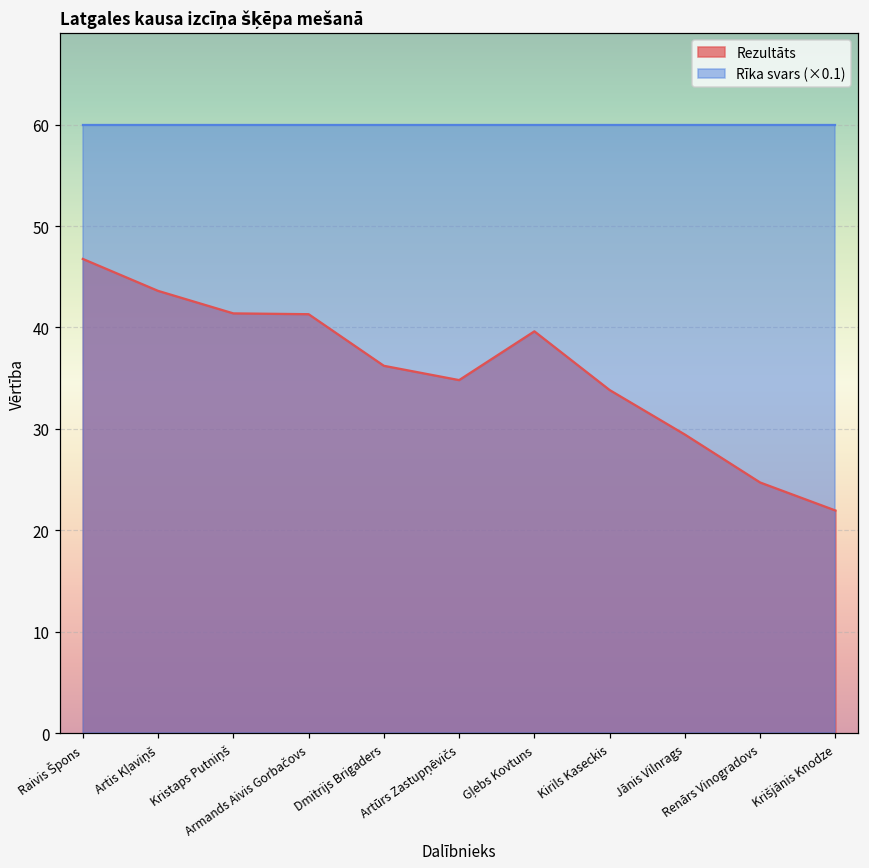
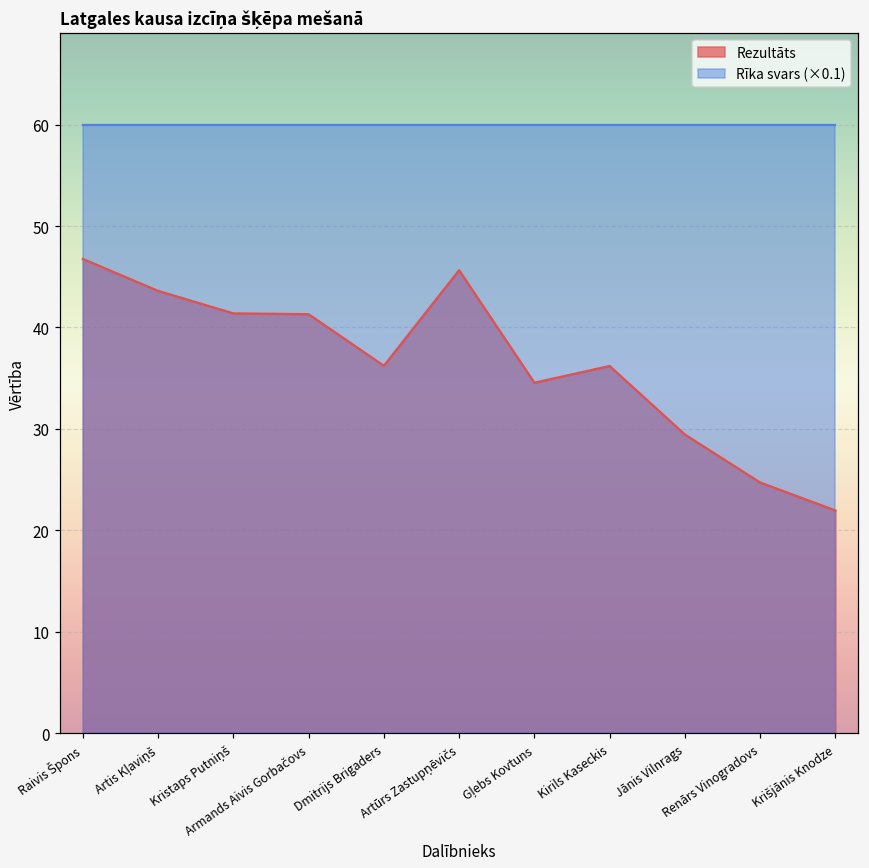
  {
    "Rezultāts": {
      "Raivis Špons": 47,
      "Artis Kļaviņš": 44,
      "Kristaps Putniņš": 41,
      "Armands Aivis Gorbačovs": 41,
      "Dmitrijs Brigaders": 36,
-     "Artūrs Zastupņēvičs": 35,
-     "Gļebs Kovtuns": 40,
-     "Kirils Kaseckis": 34,
+     "Artūrs Zastupņēvičs": 46,
+     "Gļebs Kovtuns": 35,
+     "Kirils Kaseckis": 36,
      "Jānis Vilnrags": 29,
      "Renārs Vinogradovs": 25,
      "Krišjānis Knodze": 22
    },
    "Rīka svars (×0.1)": {
      "Raivis Špons": 60,
      "Artis Kļaviņš": 60,
      "Kristaps Putniņš": 60,
      "Armands Aivis Gorbačovs": 60,
      "Dmitrijs Brigaders": 60,
      "Artūrs Zastupņēvičs": 60,
      "Gļebs Kovtuns": 60,
      "Kirils Kaseckis": 60,
      "Jānis Vilnrags": 60,
      "Renārs Vinogradovs": 60,
      "Krišjānis Knodze": 60
    }
  }
